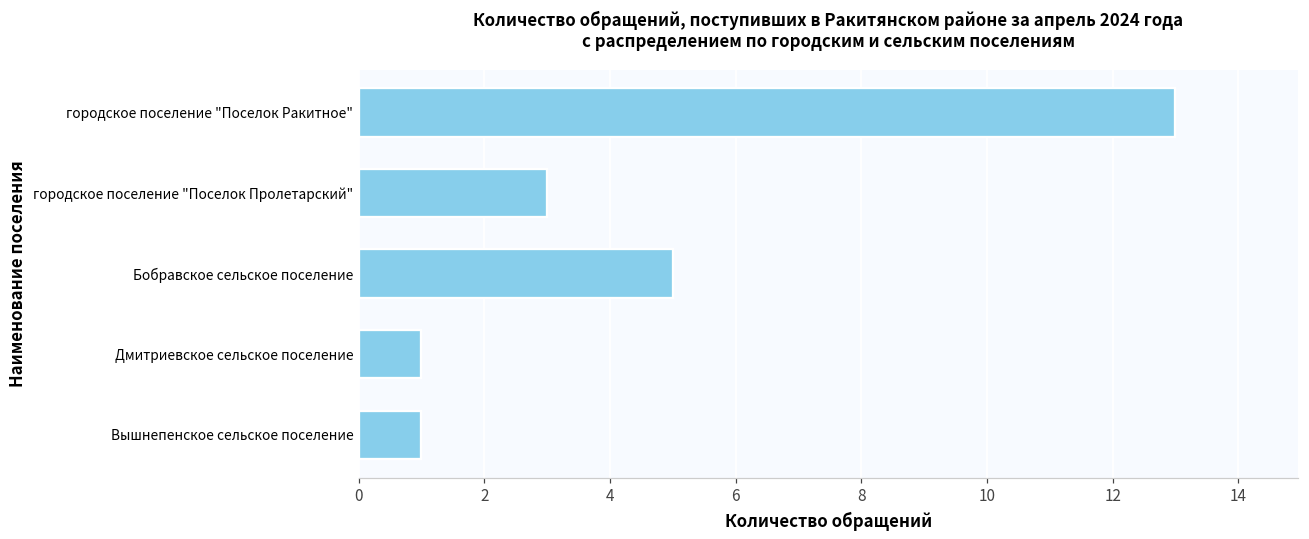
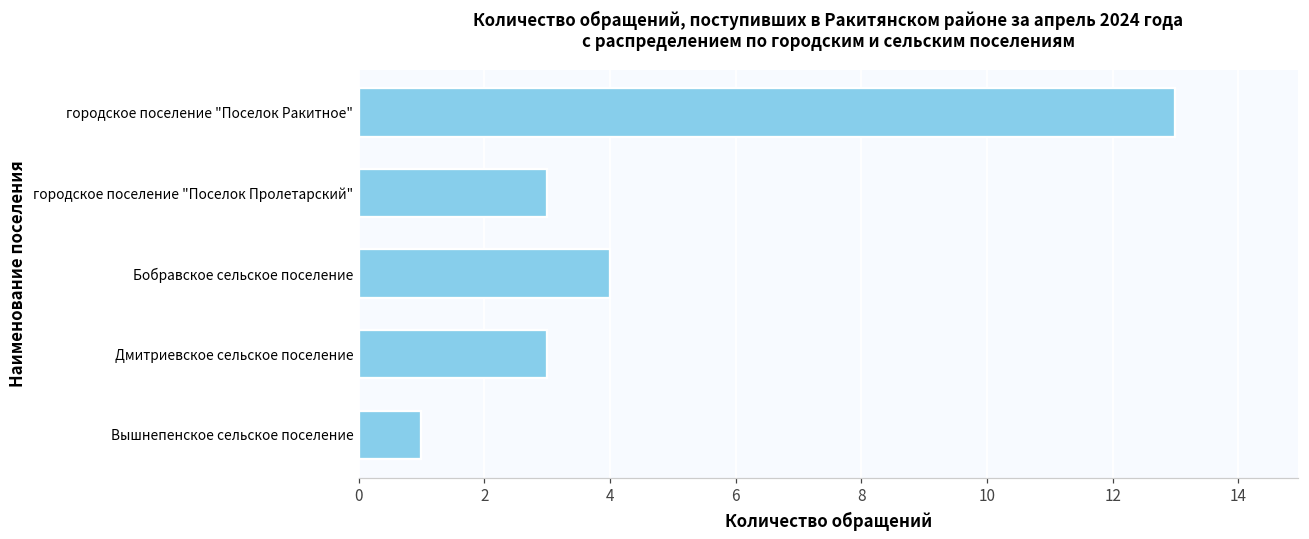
  {
    "городское поселение \"Поселок Ракитное\"": 13,
    "городское поселение \"Поселок Пролетарский\"": 3,
-   "Бобравское сельское поселение": 5,
-   "Дмитриевское сельское поселение": 1,
+   "Бобравское сельское поселение": 4,
+   "Дмитриевское сельское поселение": 3,
    "Вышнепенское сельское поселение": 1
  }
